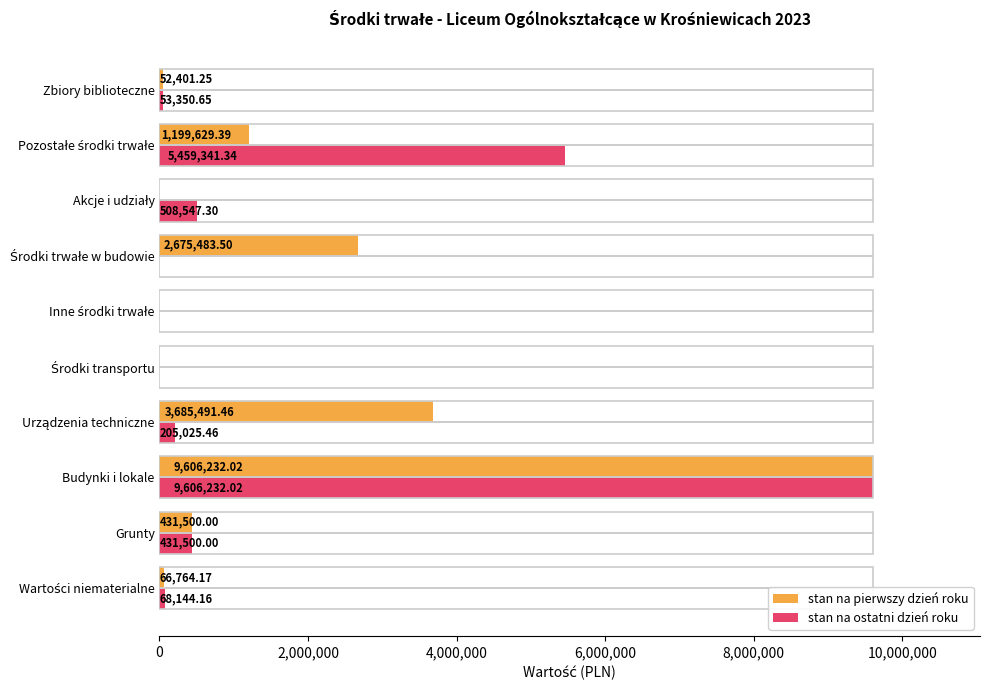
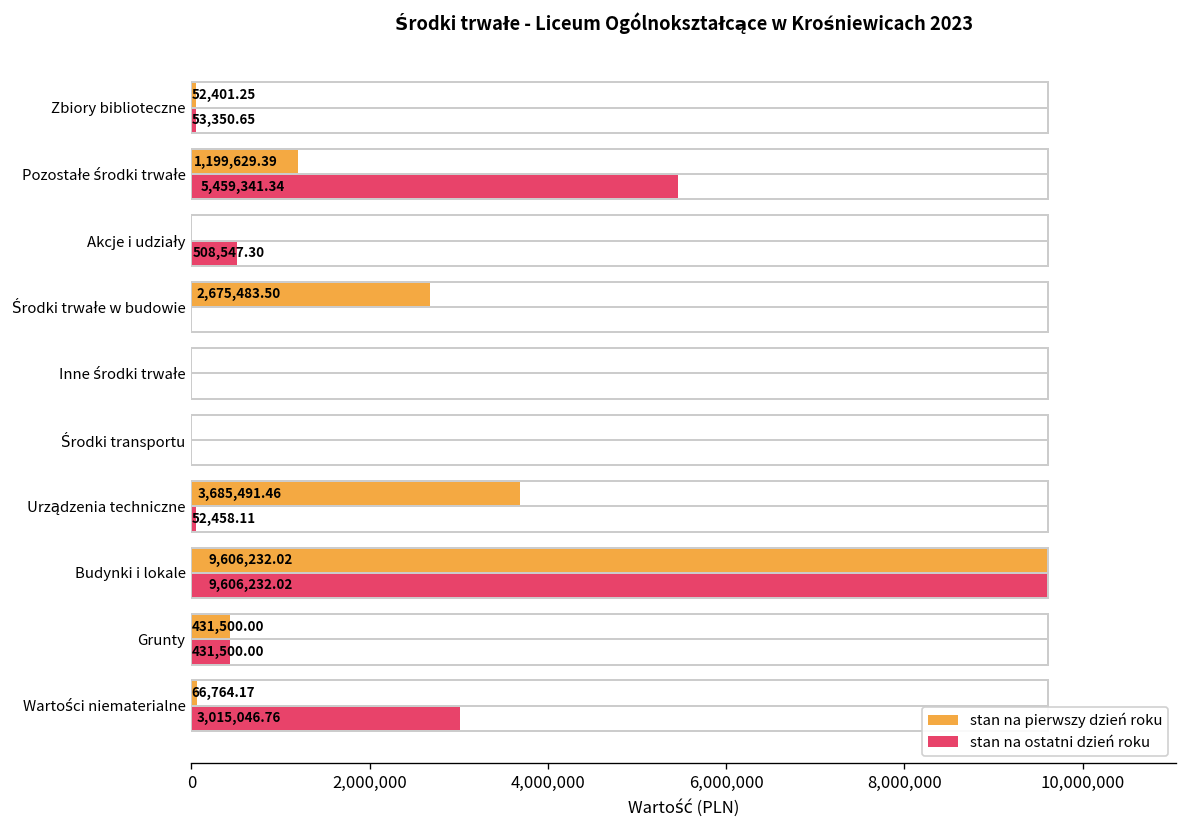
  {
    "stan na pierwszy dzień roku": {
      "Zbiory biblioteczne": "52,401.25",
      "Pozostałe środki trwałe": "1,199,629.39",
      "Środki trwałe w budowie": "2,675,483.50",
      "Urządzenia techniczne": "3,685,491.46",
      "Budynki i lokale": "9,606,232.02",
      "Grunty": "431,500.00",
      "Wartości niematerialne": "66,764.17"
    },
    "stan na ostatni dzień roku": {
      "Zbiory biblioteczne": "53,350.65",
      "Pozostałe środki trwałe": "5,459,341.34",
      "Akcje i udziały": "508,547.30",
-     "Urządzenia techniczne": "205,025.46",
+     "Urządzenia techniczne": "52,458.11",
      "Budynki i lokale": "9,606,232.02",
      "Grunty": "431,500.00",
-     "Wartości niematerialne": "68,144.16"
+     "Wartości niematerialne": "3,015,046.76"
    }
  }
